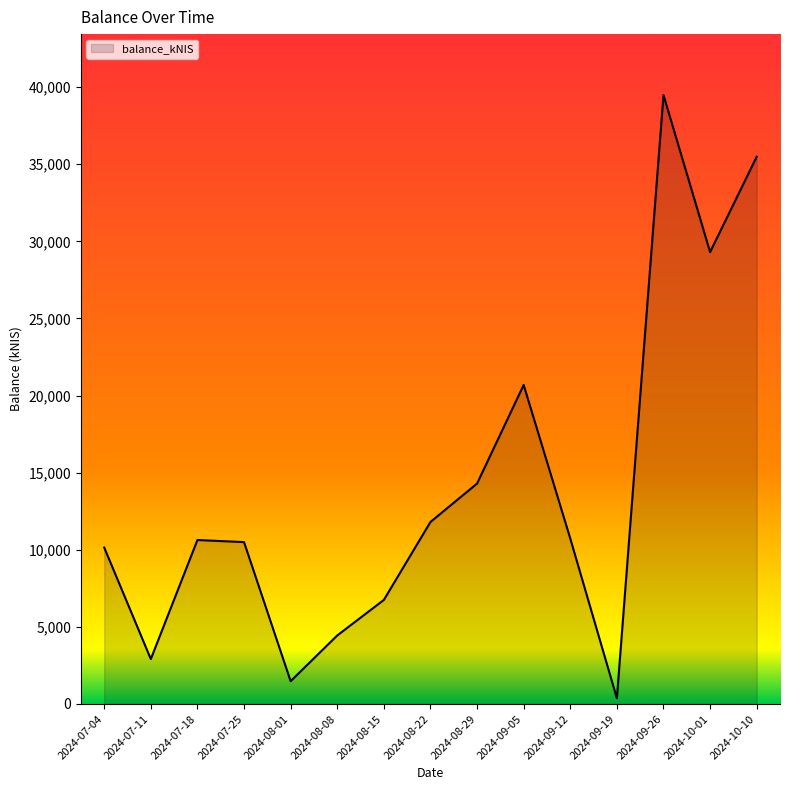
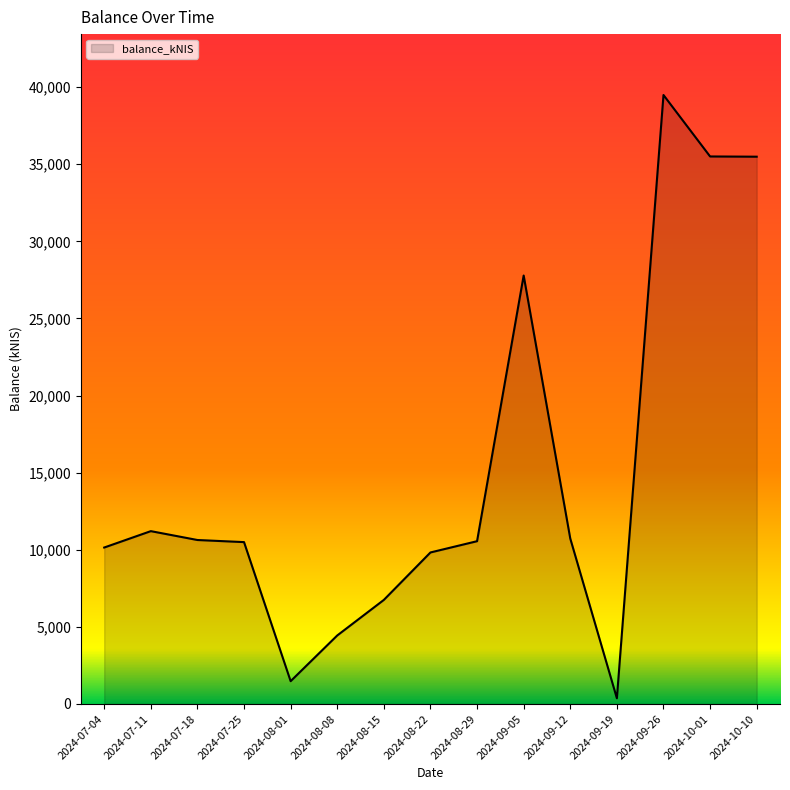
  {
    "2024-07-04": "10,100",
-   "2024-07-11": "2,900",
+   "2024-07-11": "11,200",
    "2024-07-18": "10,600",
    "2024-07-25": "10,500",
    "2024-08-01": "1,500",
    "2024-08-08": "4,400",
    "2024-08-15": "6,700",
-   "2024-08-22": "11,800",
-   "2024-08-29": "14,300",
-   "2024-09-05": "20,700",
+   "2024-08-22": "9,800",
+   "2024-08-29": "10,600",
+   "2024-09-05": "27,800",
    "2024-09-12": "10,700",
    "2024-09-19": "400",
    "2024-09-26": "39,500",
-   "2024-10-01": "29,300",
+   "2024-10-01": "35,500",
    "2024-10-10": "35,500"
  }
